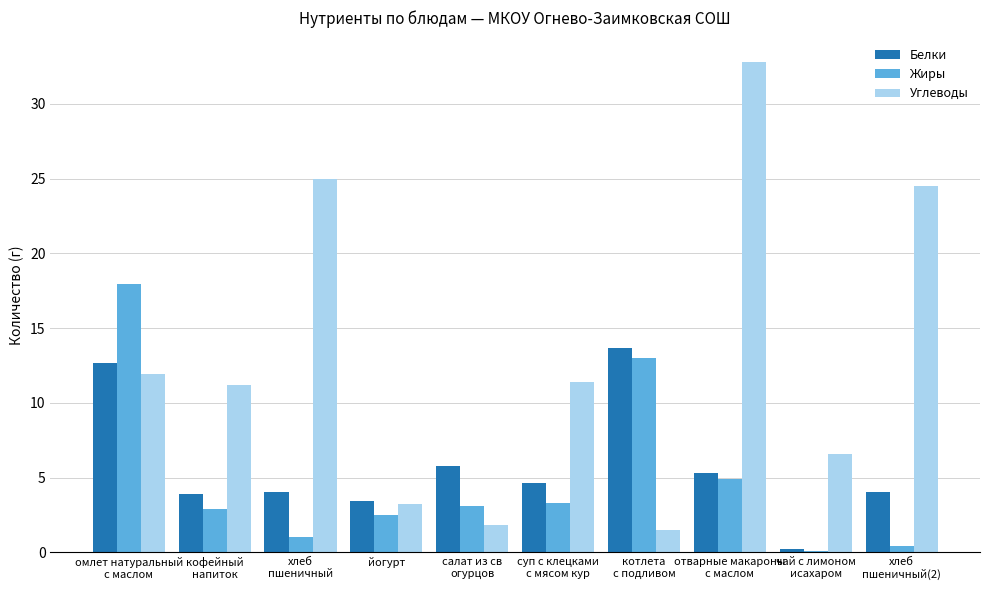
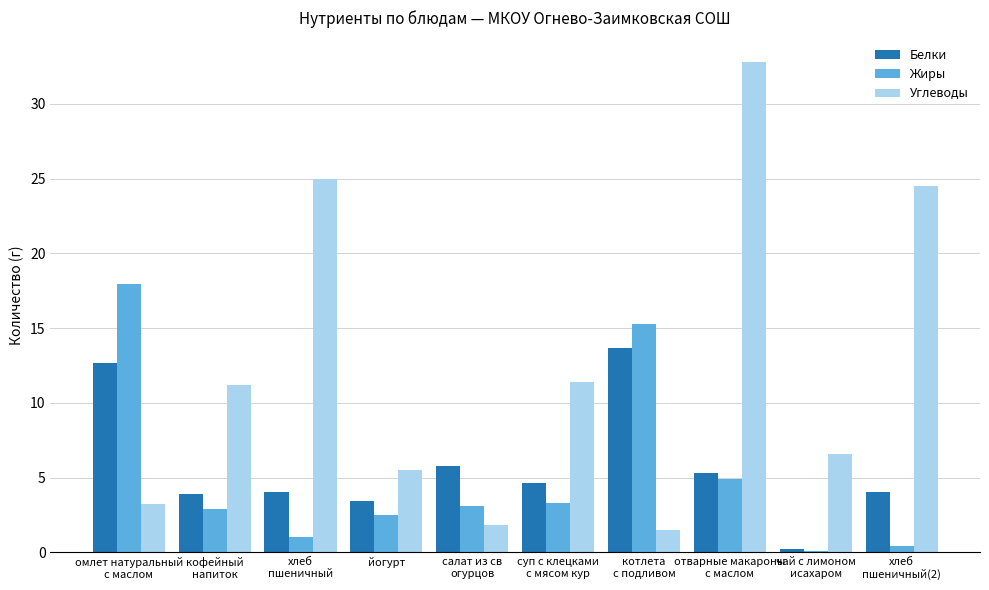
  {
    "Белки": {
      "омлет натуральный с маслом": 12.7,
      "кофейный напиток": 3.9,
      "хлеб пшеничный": 4.0,
      "йогурт": 3.4,
      "салат из св огурцов": 5.8,
      "суп с клецками с мясом кур": 4.6,
      "котлета с подливом": 13.7,
      "отварные макароны с маслом": 5.3,
      "чай с лимоном исахаром": 0.2,
      "хлеб пшеничный(2)": 4.0
    },
    "Жиры": {
      "омлет натуральный с маслом": 18.0,
      "кофейный напиток": 2.9,
      "хлеб пшеничный": 1.0,
      "йогурт": 2.5,
      "салат из св огурцов": 3.1,
      "суп с клецками с мясом кур": 3.3,
-     "котлета с подливом": 13.0,
+     "котлета с подливом": 15.3,
      "отварные макароны с маслом": 4.9,
      "хлеб пшеничный(2)": 0.4
    },
    "Углеводы": {
-     "омлет натуральный с маслом": 12.0,
+     "омлет натуральный с маслом": 3.3,
      "кофейный напиток": 11.2,
      "хлеб пшеничный": 25.0,
-     "йогурт": 3.2,
+     "йогурт": 5.5,
      "салат из св огурцов": 1.8,
      "суп с клецками с мясом кур": 11.4,
      "котлета с подливом": 1.5,
      "отварные макароны с маслом": 32.8,
      "чай с лимоном исахаром": 6.6,
      "хлеб пшеничный(2)": 24.5
    }
  }
